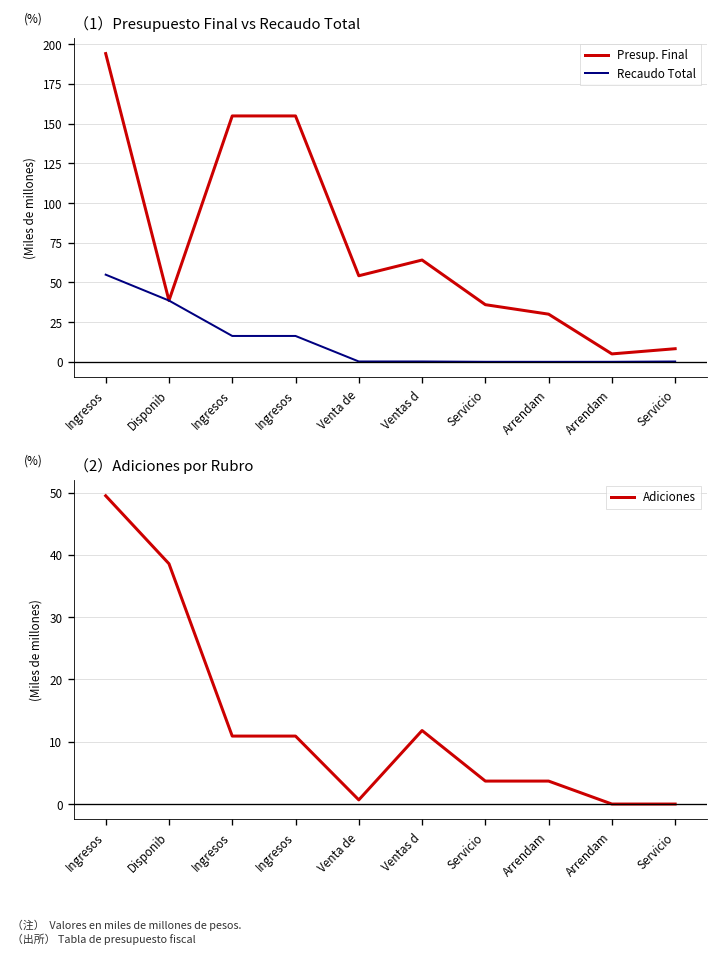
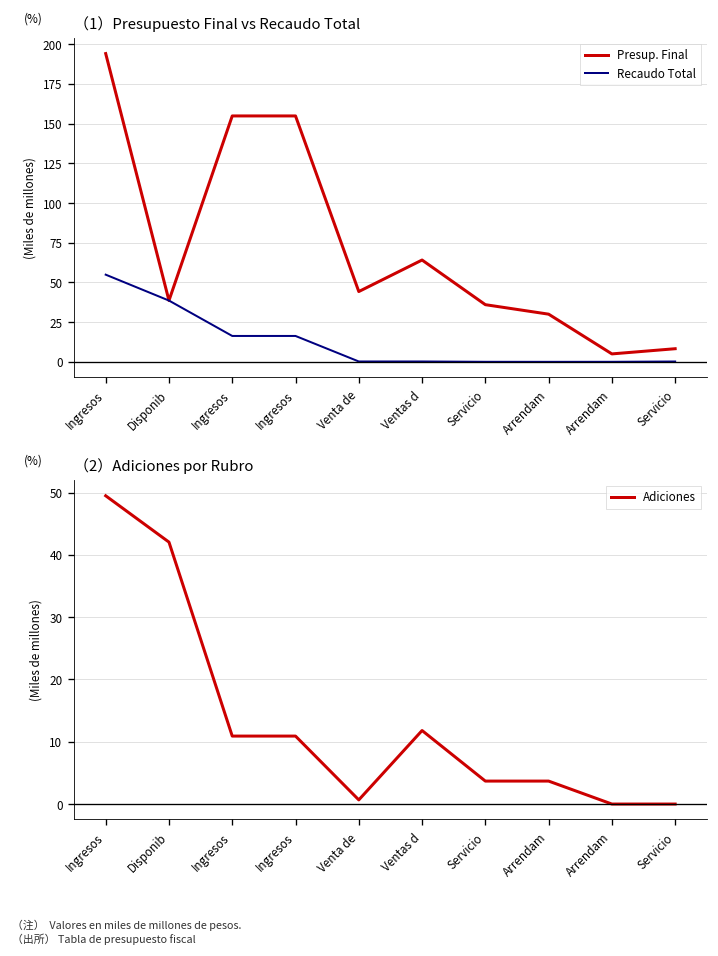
  {
    "（1）Presupuesto Final vs Recaudo Total": {
      "Presup. Final": {
-       "Venta de": 54,
+       "Venta de": 44,
        "Ventas d": 64
      },
      "Recaudo Total": {
        "Venta de": 0,
        "Ventas d": 0
      }
    },
    "（2）Adiciones por Rubro": {
-     "Disponib": 39,
+     "Disponib": 42,
      "Venta de": 1,
      "Ventas d": 12
    }
  }
